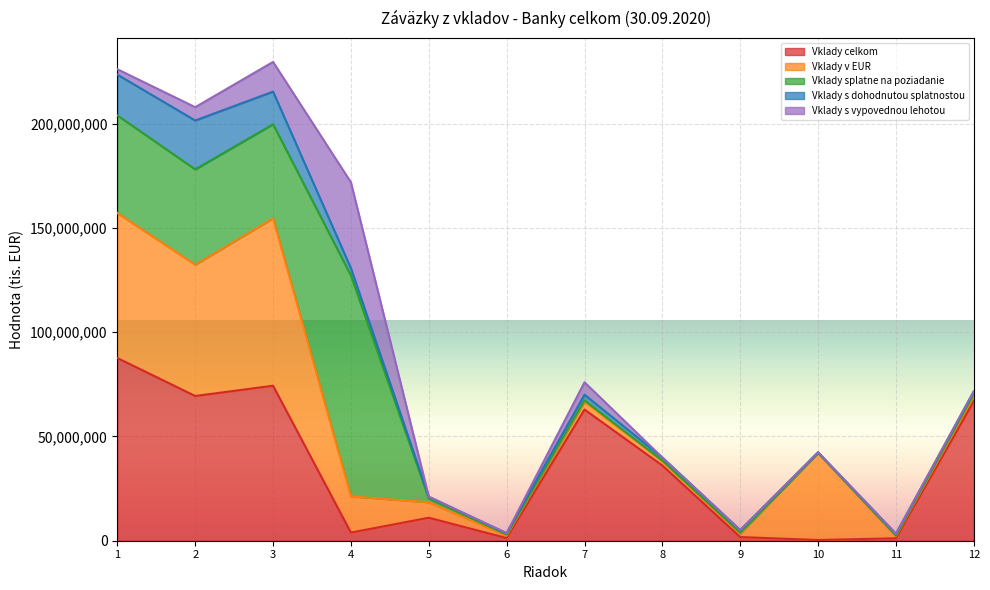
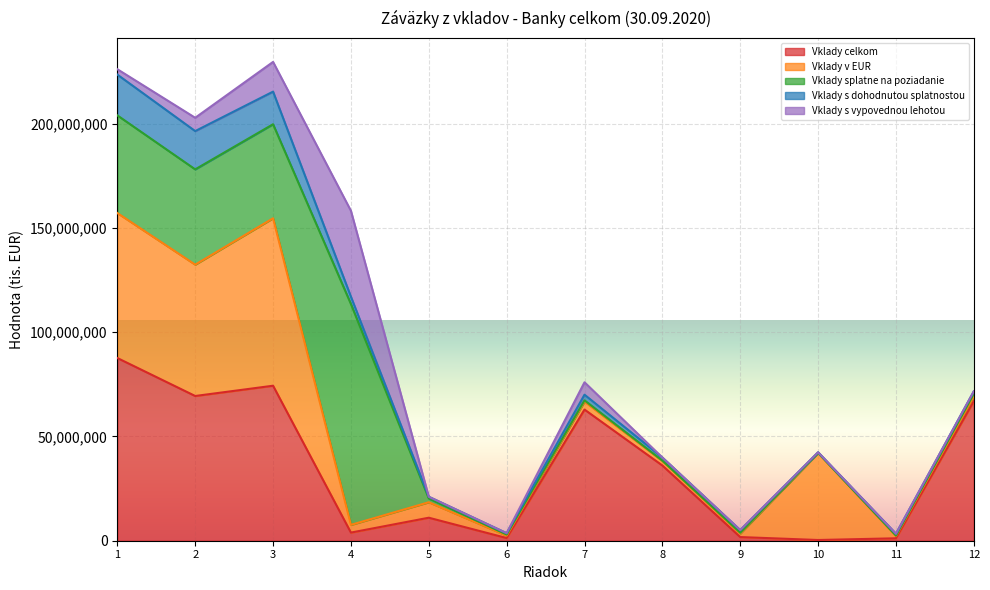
  {
    "Vklady celkom": {
      "1": "88,000,000",
      "2": "69,000,000",
      "3": "74,000,000",
      "4": "4,000,000",
      "5": "11,000,000",
      "7": "63,000,000",
      "8": "36,000,000",
      "9": "2,000,000",
      "10": "0",
      "12": "67,000,000"
    },
    "Vklady v EUR": {
      "1": "70,000,000",
      "2": "63,000,000",
      "3": "80,000,000",
-     "4": "17,000,000",
+     "4": "4,000,000",
      "5": "7,000,000"
    },
    "Vklady splatne na poziadanie": {
      "1": "47,000,000",
      "2": "46,000,000",
      "3": "45,000,000",
      "4": "106,000,000"
    },
    "Vklady s dohodnutou splatnostou": {
      "1": "20,000,000",
-     "2": "23,000,000",
+     "2": "18,000,000",
      "3": "16,000,000",
      "4": "4,000,000",
      "7": "3,000,000"
    },
    "Vklady s vypovednou lehotou": {
      "1": "3,000,000",
      "2": "6,000,000",
      "3": "14,000,000",
      "4": "41,000,000",
      "7": "6,000,000"
    }
  }
